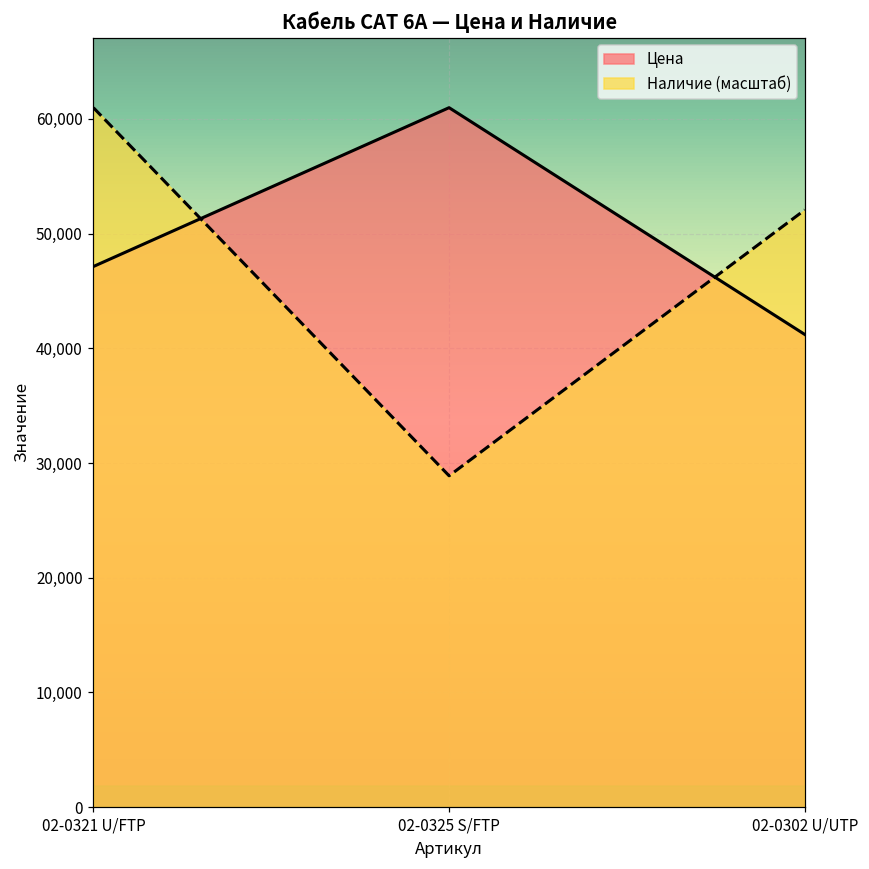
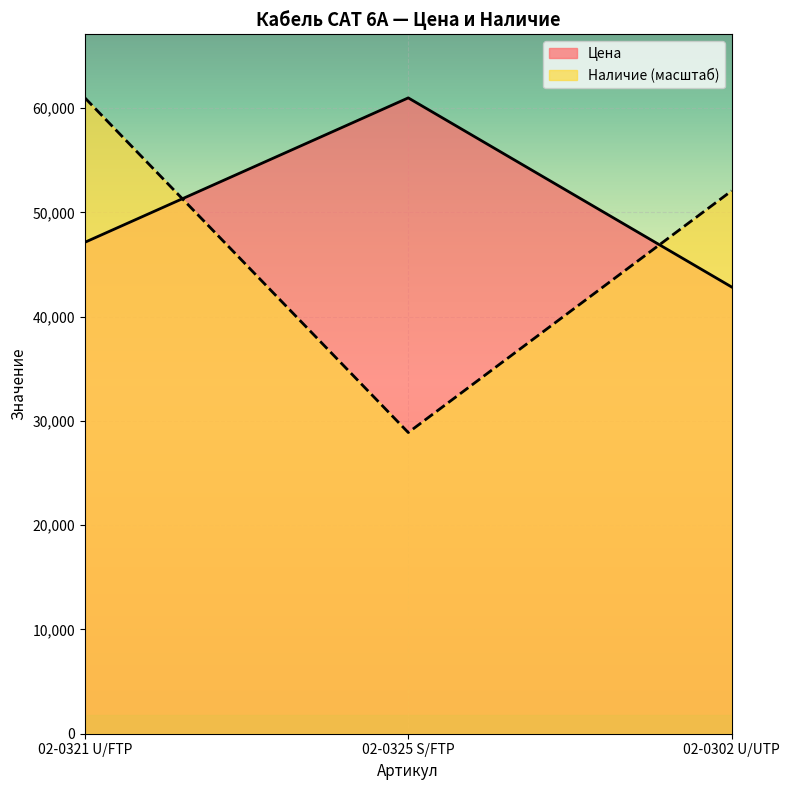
  {
    "Цена": {
      "02-0321 U/FTP": "47,100",
      "02-0325 S/FTP": "61,000",
-     "02-0302 U/UTP": "41,200"
+     "02-0302 U/UTP": "42,800"
    },
    "Наличие (масштаб)": {
      "02-0321 U/FTP": "61,000",
      "02-0325 S/FTP": "28,900",
      "02-0302 U/UTP": "52,100"
    }
  }
